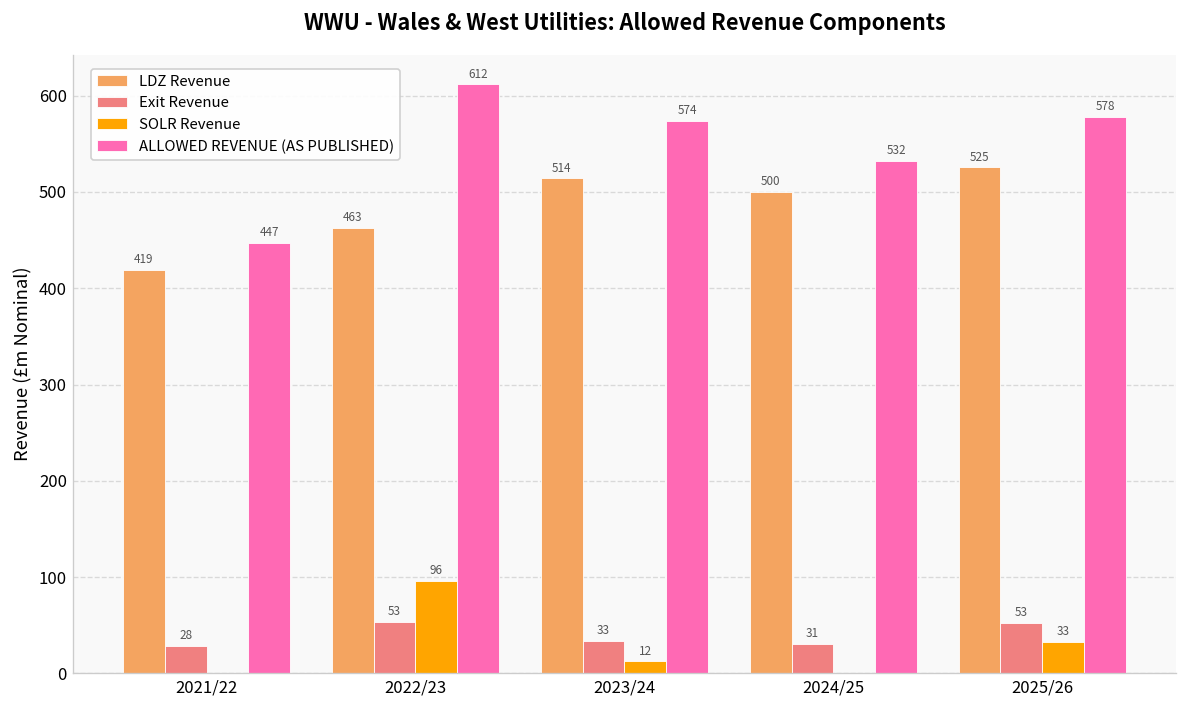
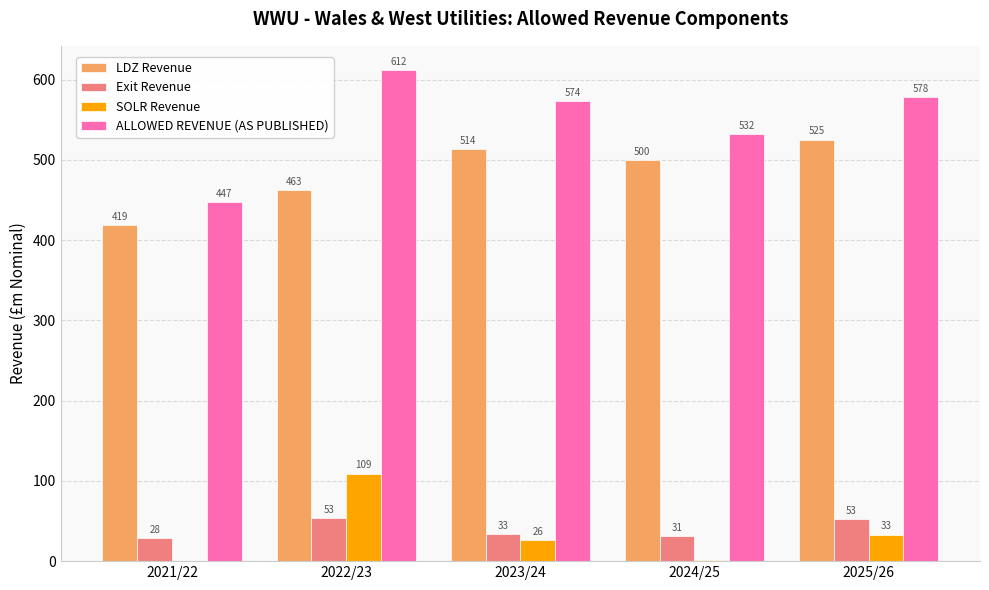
  {
    "SOLR Revenue": {
-     "2022/23": 96,
-     "2023/24": 12,
+     "2022/23": 109,
+     "2023/24": 26,
      "2025/26": 33
    }
  }
